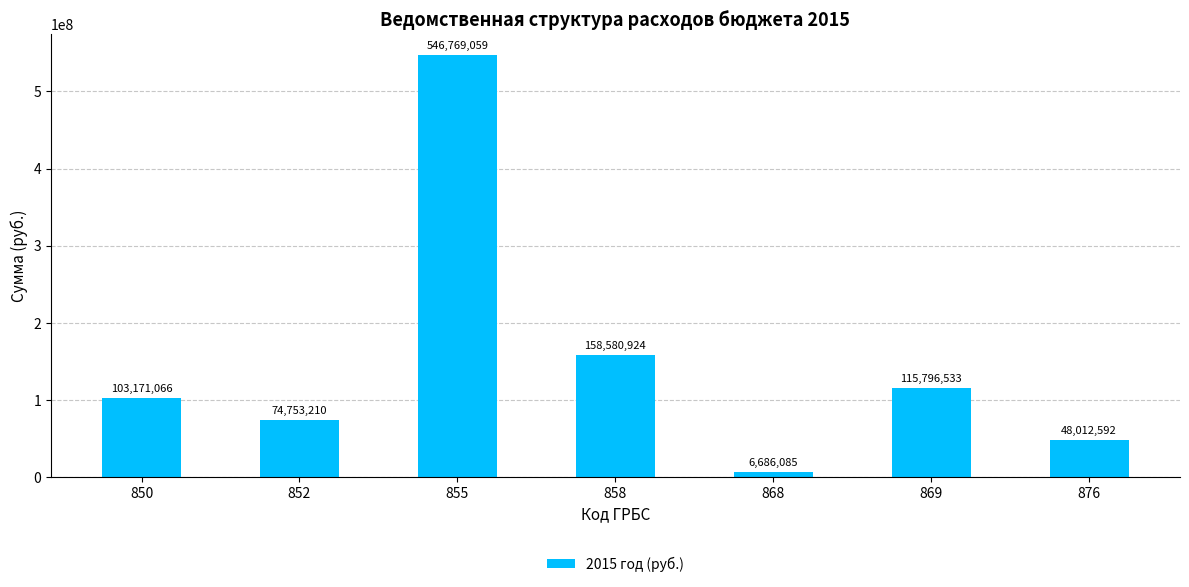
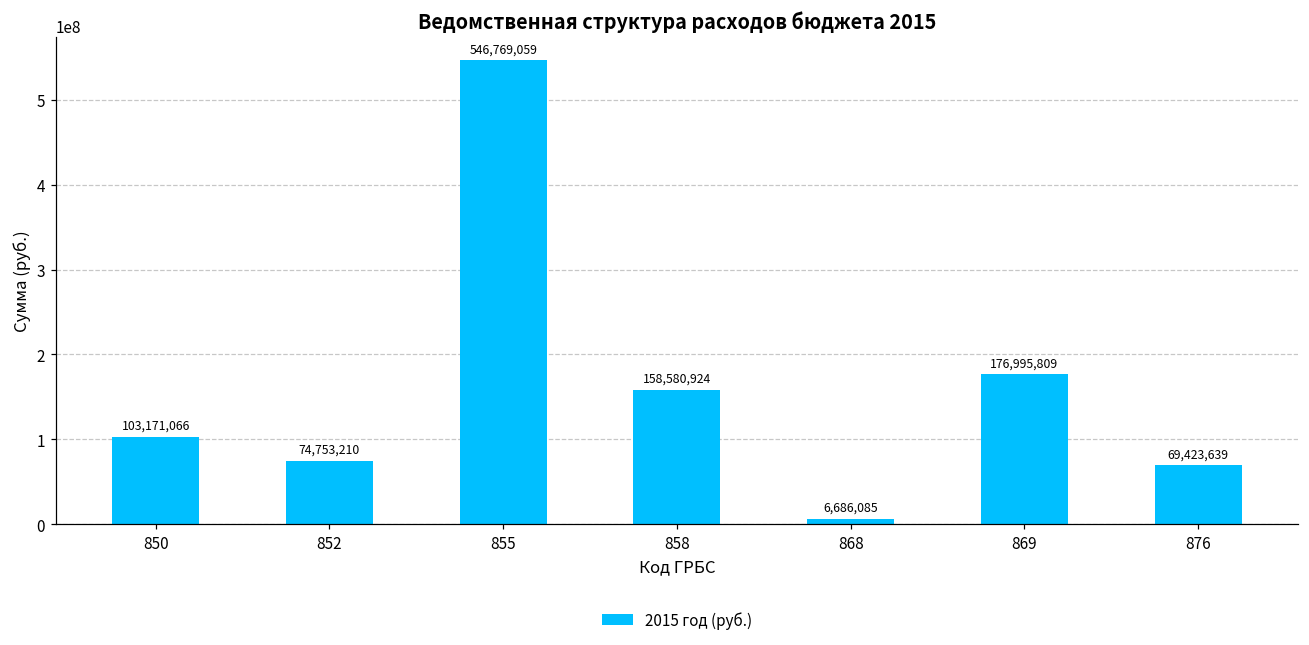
  {
    "850": "103,171,066",
    "852": "74,753,210",
    "855": "546,769,059",
    "858": "158,580,924",
    "868": "6,686,085",
-   "869": "115,796,533",
-   "876": "48,012,592"
+   "869": "176,995,809",
+   "876": "69,423,639"
  }
